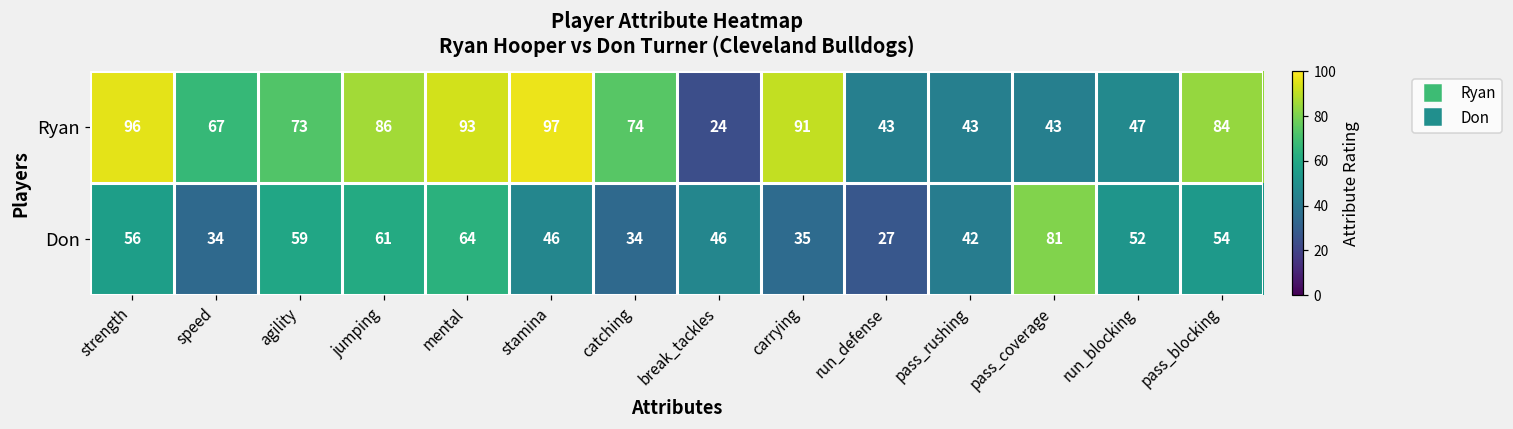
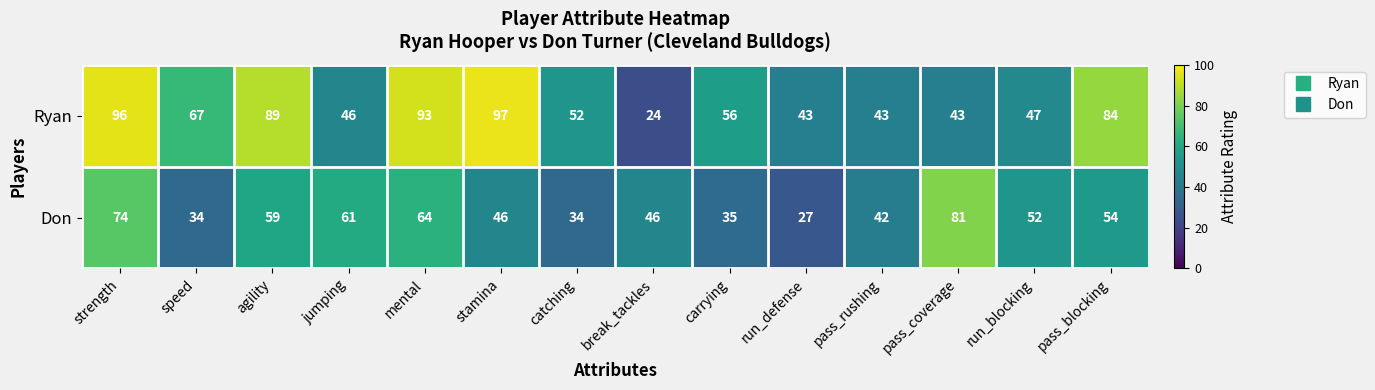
  {
    "Ryan": {
      "strength": 96,
      "speed": 67,
-     "agility": 73,
-     "jumping": 86,
+     "agility": 89,
+     "jumping": 46,
      "mental": 93,
      "stamina": 97,
-     "catching": 74,
+     "catching": 52,
      "break_tackles": 24,
-     "carrying": 91,
+     "carrying": 56,
      "run_defense": 43,
      "pass_rushing": 43,
      "pass_coverage": 43,
      "run_blocking": 47,
      "pass_blocking": 84
    },
    "Don": {
-     "strength": 56,
+     "strength": 74,
      "speed": 34,
      "agility": 59,
      "jumping": 61,
      "mental": 64,
      "stamina": 46,
      "catching": 34,
      "break_tackles": 46,
      "carrying": 35,
      "run_defense": 27,
      "pass_rushing": 42,
      "pass_coverage": 81,
      "run_blocking": 52,
      "pass_blocking": 54
    }
  }
